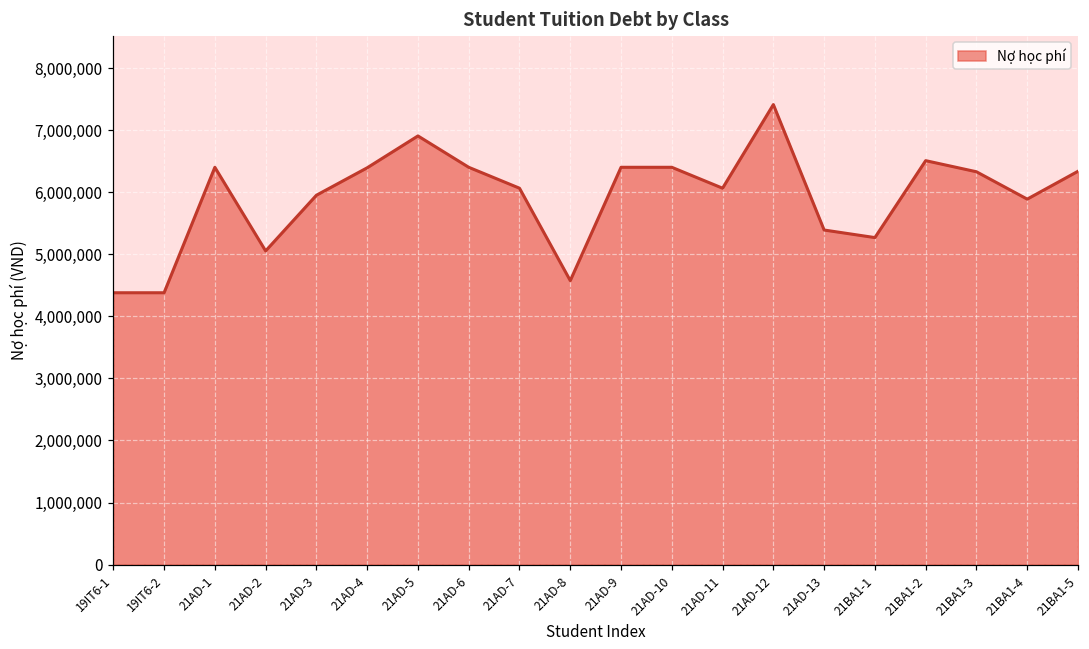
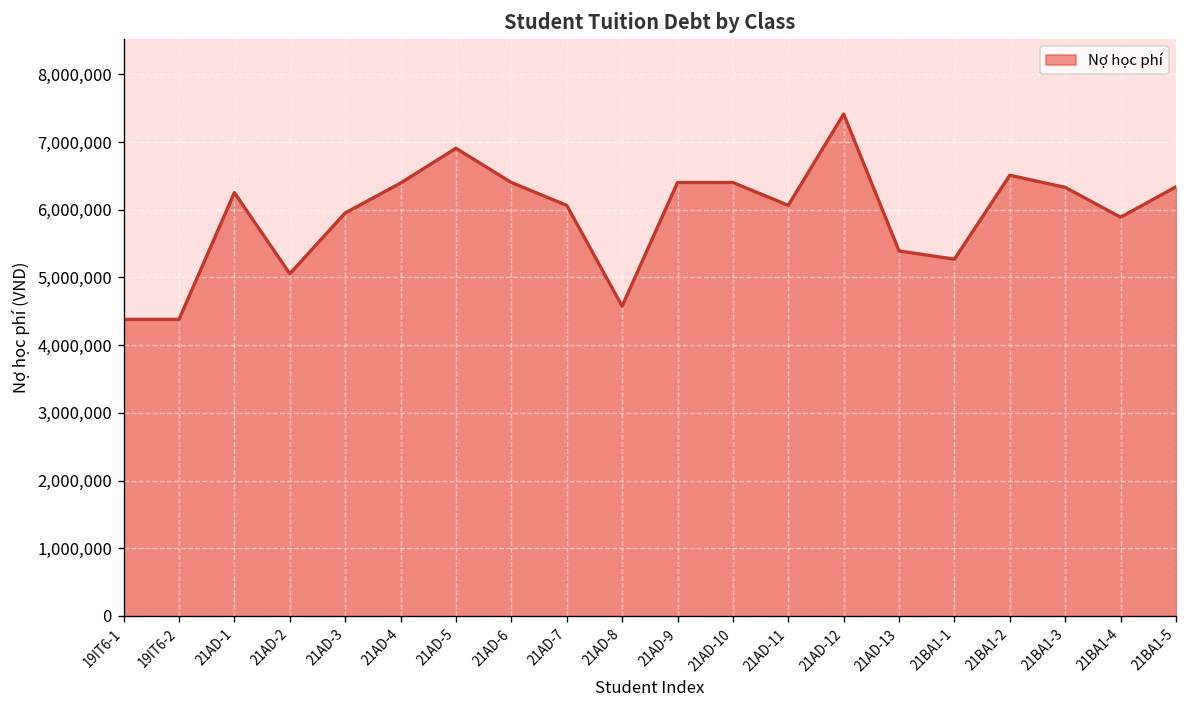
  {
    "19IT6-1": "4,400,000",
    "19IT6-2": "4,400,000",
-   "21AD-1": "6,400,000",
+   "21AD-1": "6,300,000",
    "21AD-2": "5,100,000",
    "21AD-3": "6,000,000",
    "21AD-4": "6,400,000",
    "21AD-5": "6,900,000",
    "21AD-6": "6,400,000",
    "21AD-7": "6,100,000",
    "21AD-8": "4,600,000",
    "21AD-9": "6,400,000",
    "21AD-10": "6,400,000",
    "21AD-11": "6,100,000",
    "21AD-12": "7,400,000",
    "21AD-13": "5,400,000",
    "21BA1-1": "5,300,000",
    "21BA1-2": "6,500,000",
    "21BA1-3": "6,300,000",
    "21BA1-4": "5,900,000",
    "21BA1-5": "6,300,000"
  }
